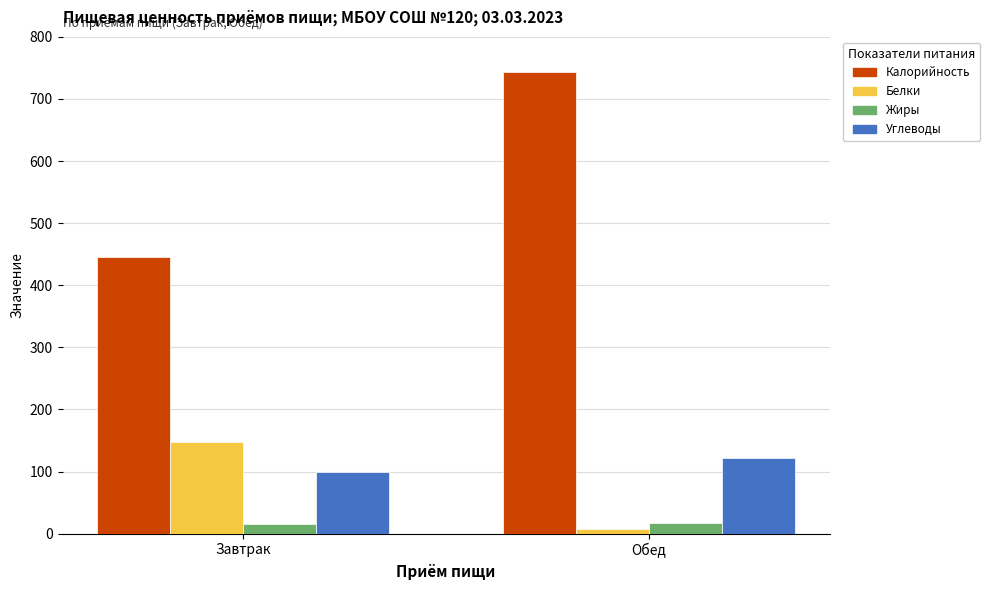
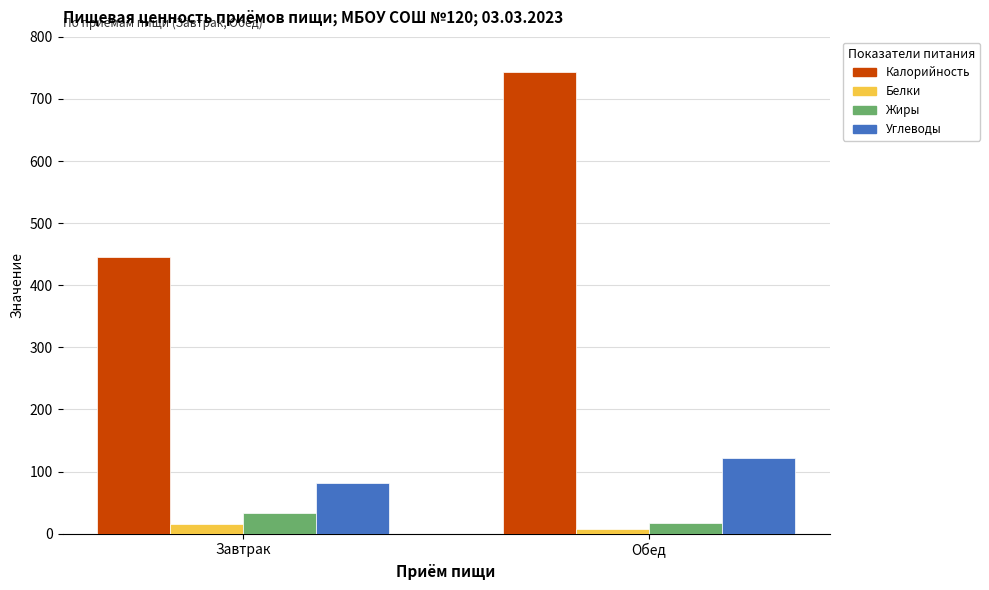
  {
    "Калорийность": {
      "Завтрак": 450,
      "Обед": 740
    },
    "Белки": {
-     "Завтрак": 150,
+     "Завтрак": 20,
      "Обед": 10
    },
    "Жиры": {
-     "Завтрак": 10,
+     "Завтрак": 30,
      "Обед": 20
    },
    "Углеводы": {
-     "Завтрак": 100,
+     "Завтрак": 80,
      "Обед": 120
    }
  }
